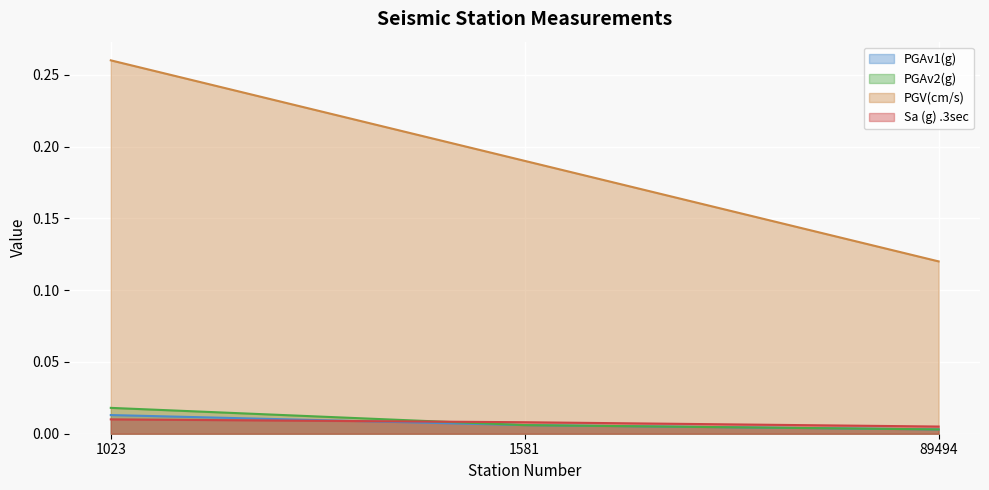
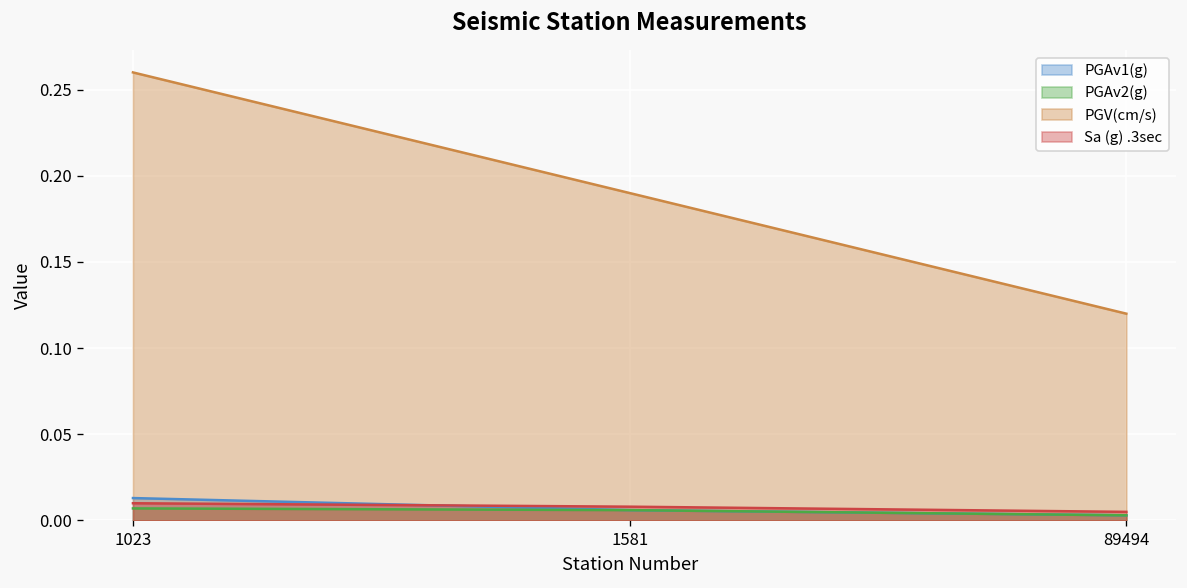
  {
    "PGAv1(g)": {
      "1023": 0.013
    },
    "PGAv2(g)": {
-     "1023": 0.018
+     "1023": 0.007
    }
  }
